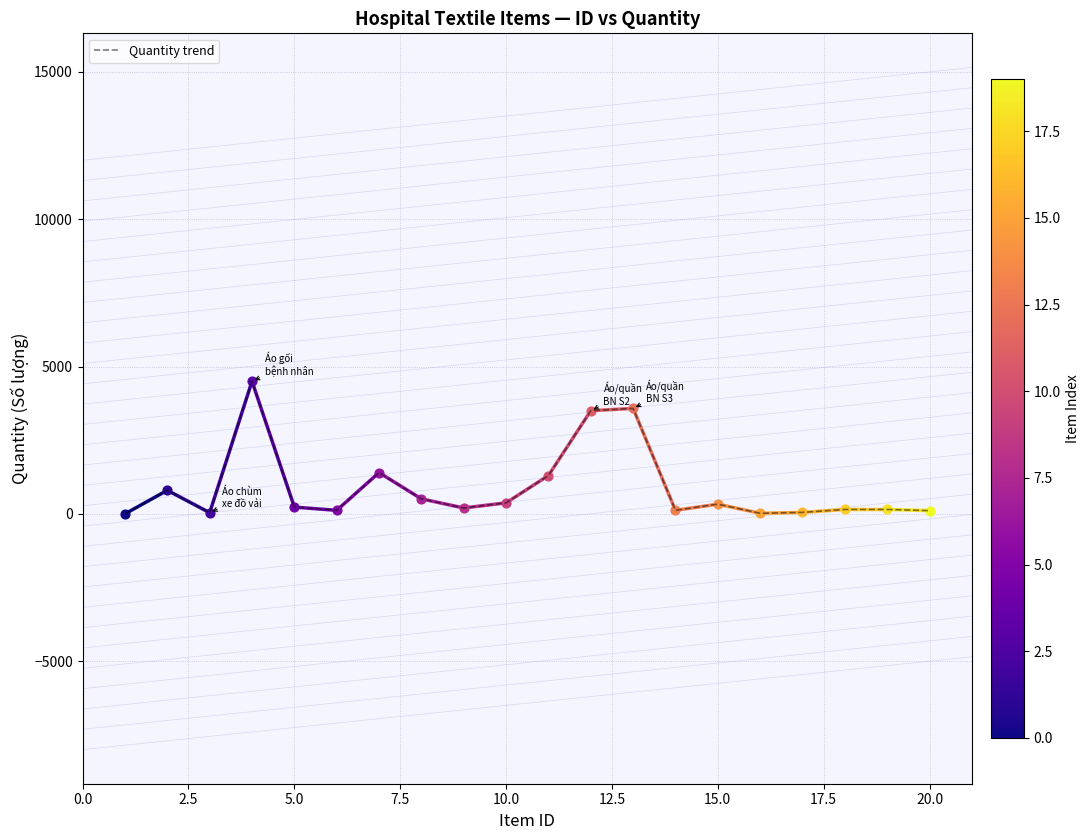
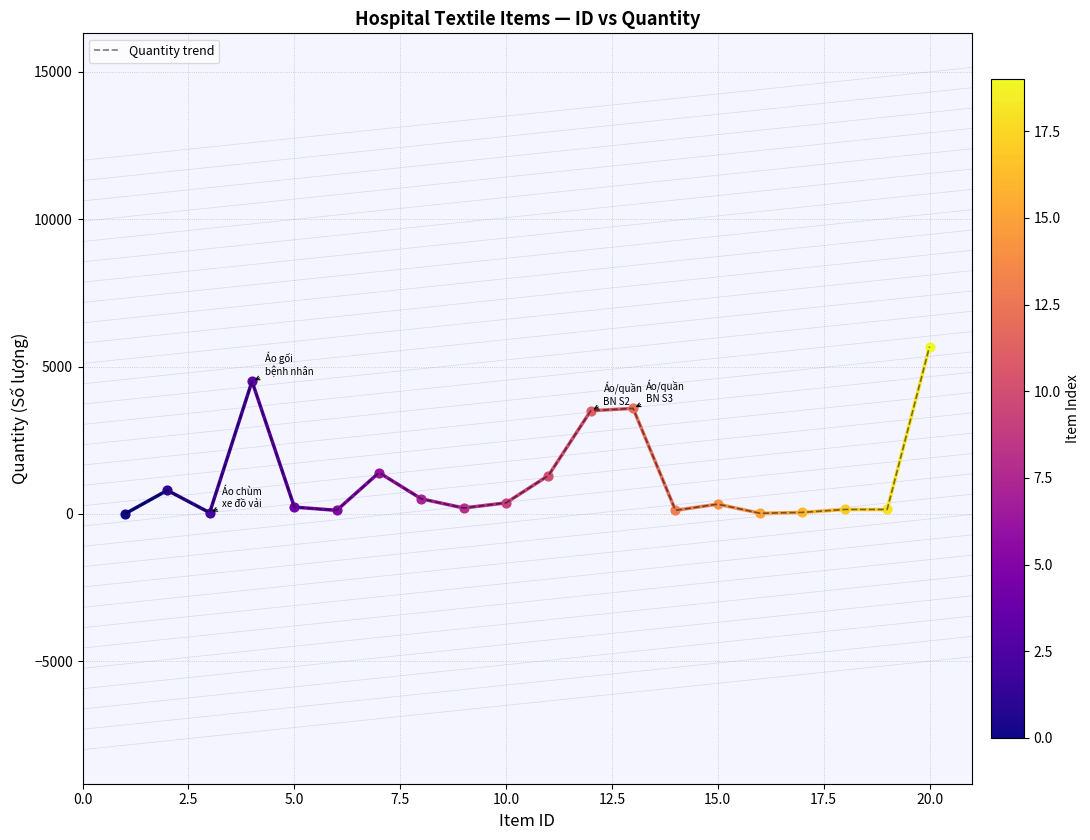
  {
    "Quantity trend": {
-     "20.0": 100
+     "20.0": 5700
    }
  }
